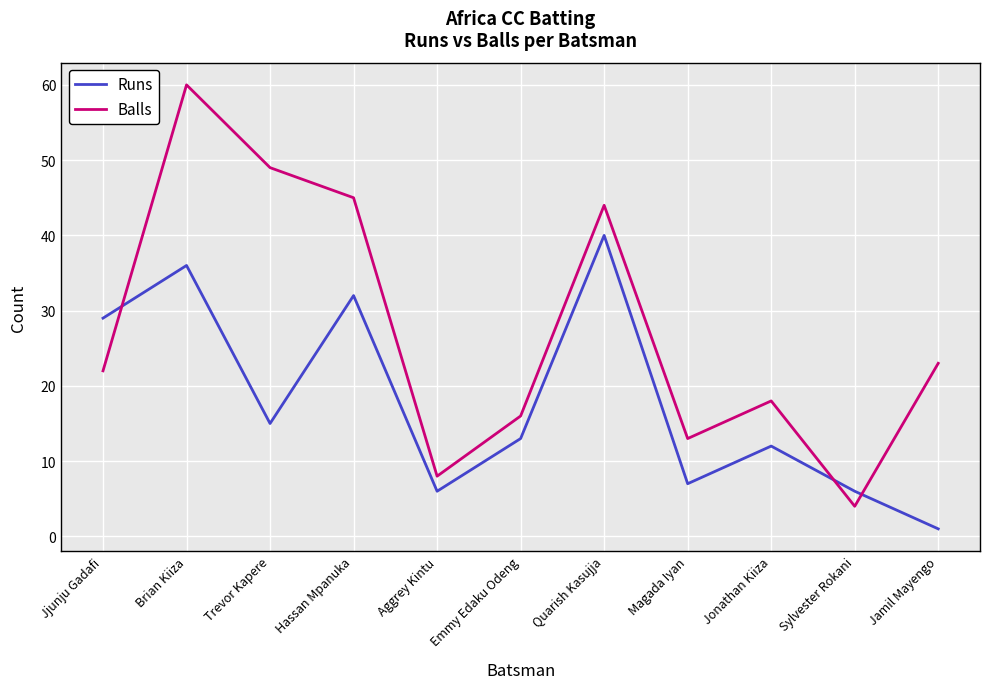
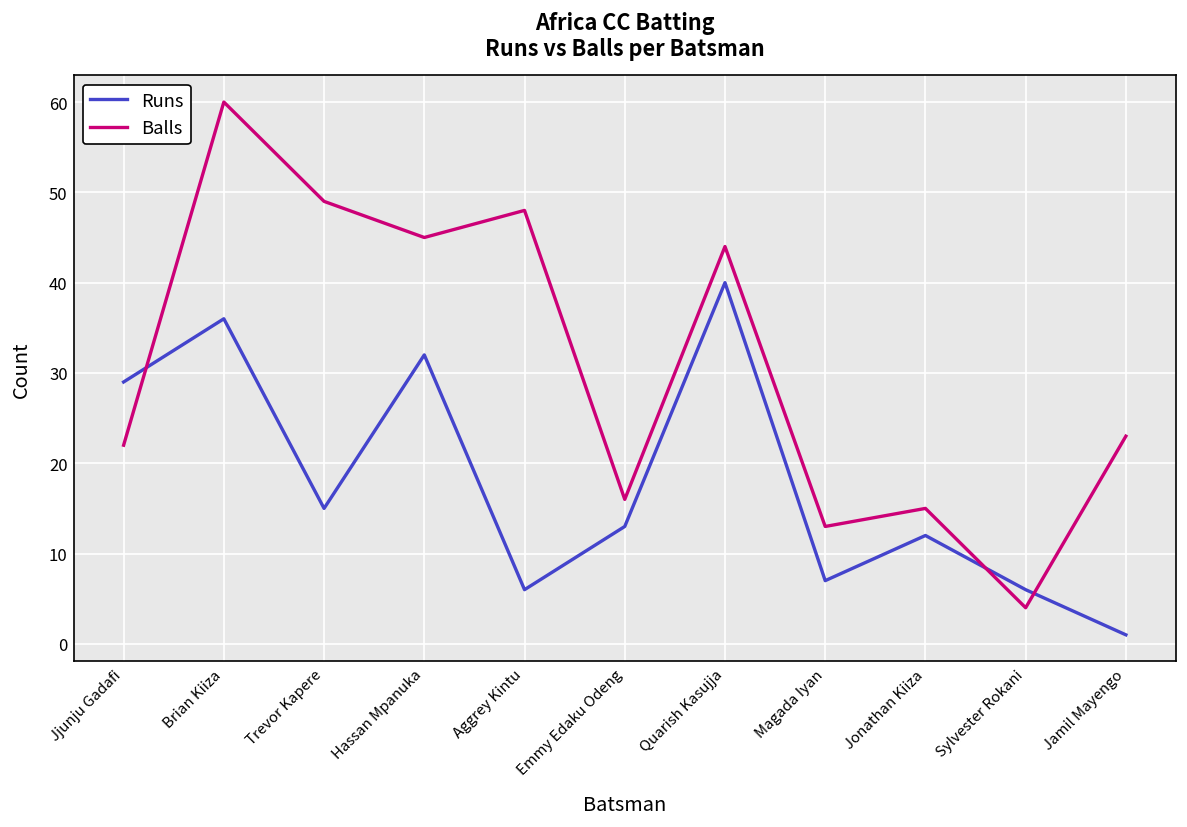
  {
    "Runs": {
      "Jjunju Gadafi": 29,
      "Brian Kiiza": 36,
      "Trevor Kapere": 15,
      "Hassan Mpanuka": 32,
      "Aggrey Kintu": 6,
      "Emmy Edaku Odeng": 13,
      "Quarish Kasujja": 40,
      "Magada Iyan": 7,
      "Jonathan Kiiza": 12,
      "Sylvester Rokani": 6,
      "Jamil Mayengo": 1
    },
    "Balls": {
      "Jjunju Gadafi": 22,
      "Brian Kiiza": 60,
      "Trevor Kapere": 49,
      "Hassan Mpanuka": 45,
-     "Aggrey Kintu": 8,
+     "Aggrey Kintu": 48,
      "Emmy Edaku Odeng": 16,
      "Quarish Kasujja": 44,
      "Magada Iyan": 13,
-     "Jonathan Kiiza": 18,
+     "Jonathan Kiiza": 15,
      "Sylvester Rokani": 4,
      "Jamil Mayengo": 23
    }
  }
